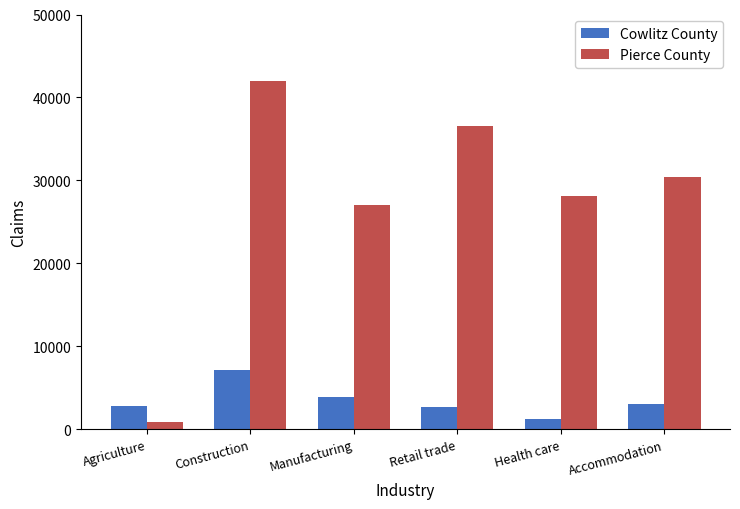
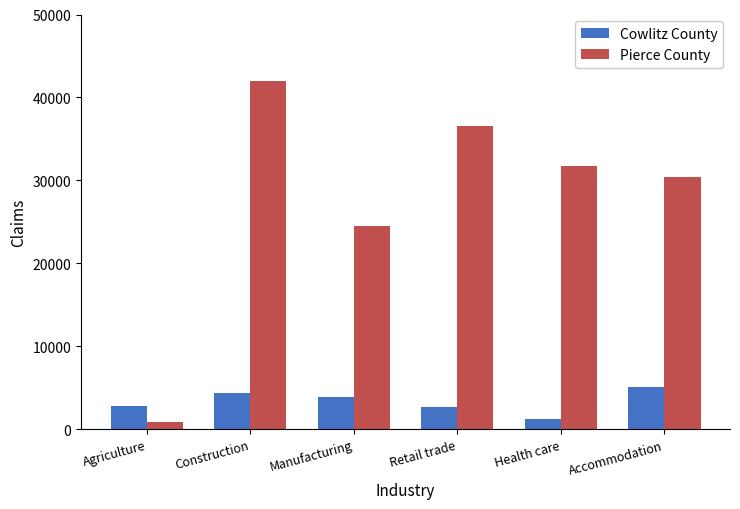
  {
    "Cowlitz County": {
      "Agriculture": 3000,
-     "Construction": 7000,
+     "Construction": 4000,
      "Manufacturing": 4000,
      "Retail trade": 3000,
      "Health care": 1000,
-     "Accommodation": 3000
+     "Accommodation": 5000
    },
    "Pierce County": {
      "Agriculture": 1000,
      "Construction": 42000,
-     "Manufacturing": 27000,
+     "Manufacturing": 24000,
      "Retail trade": 37000,
-     "Health care": 28000,
+     "Health care": 32000,
      "Accommodation": 30000
    }
  }
